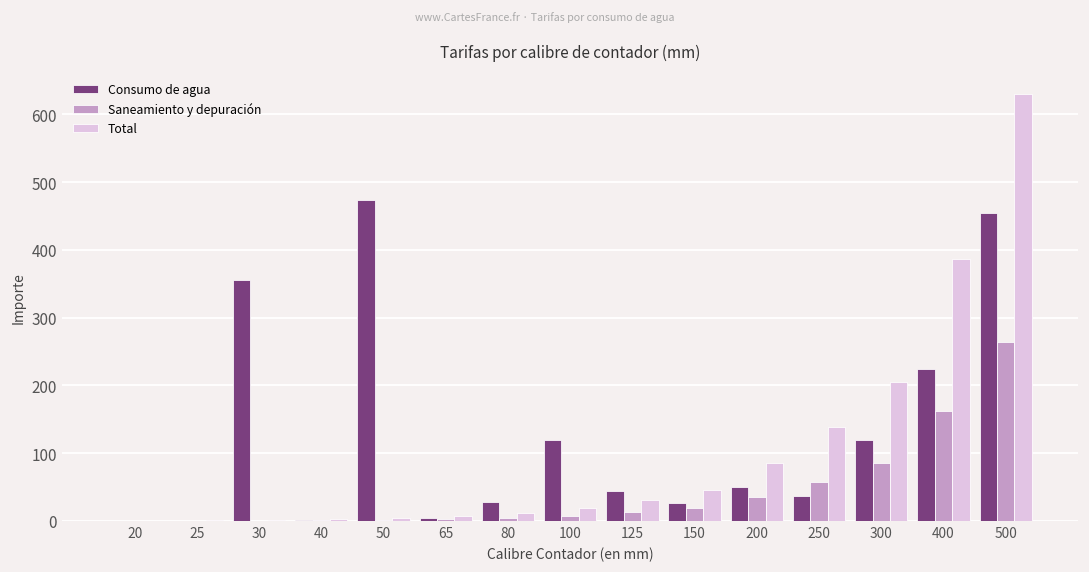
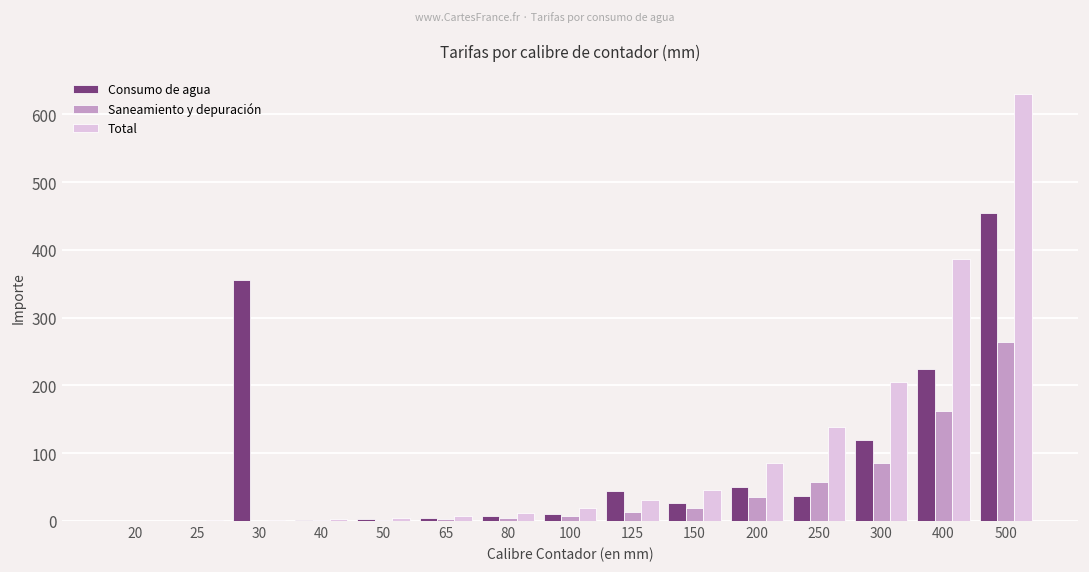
  {
    "Consumo de agua": {
      "30": 360,
-     "50": 470,
+     "50": 0,
      "65": 0,
-     "80": 30,
-     "100": 120,
+     "80": 10,
+     "100": 10,
      "125": 40,
      "150": 30,
      "200": 50,
      "250": 40,
      "300": 120,
      "400": 220,
      "500": 450
    }
  }
